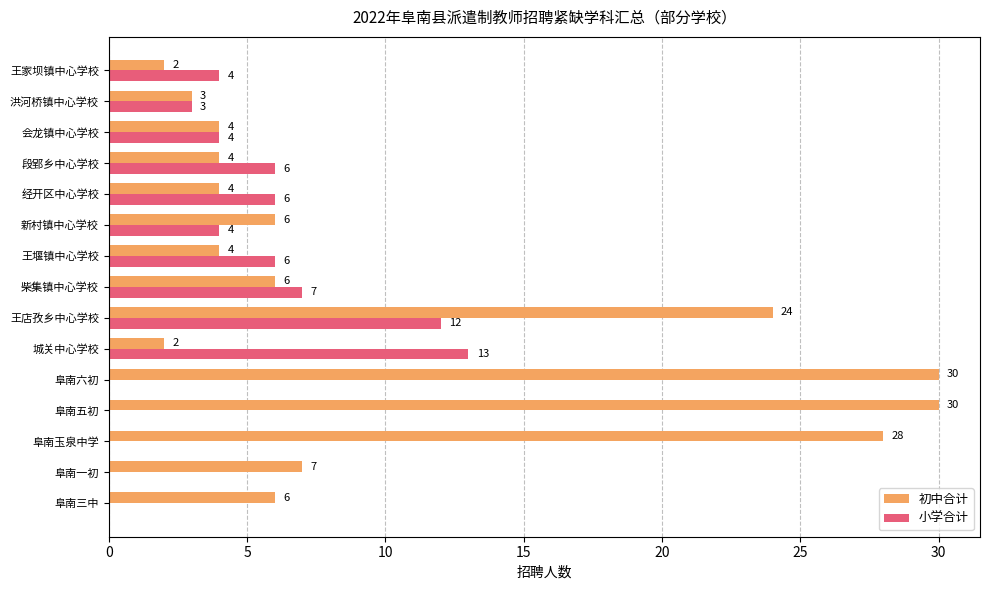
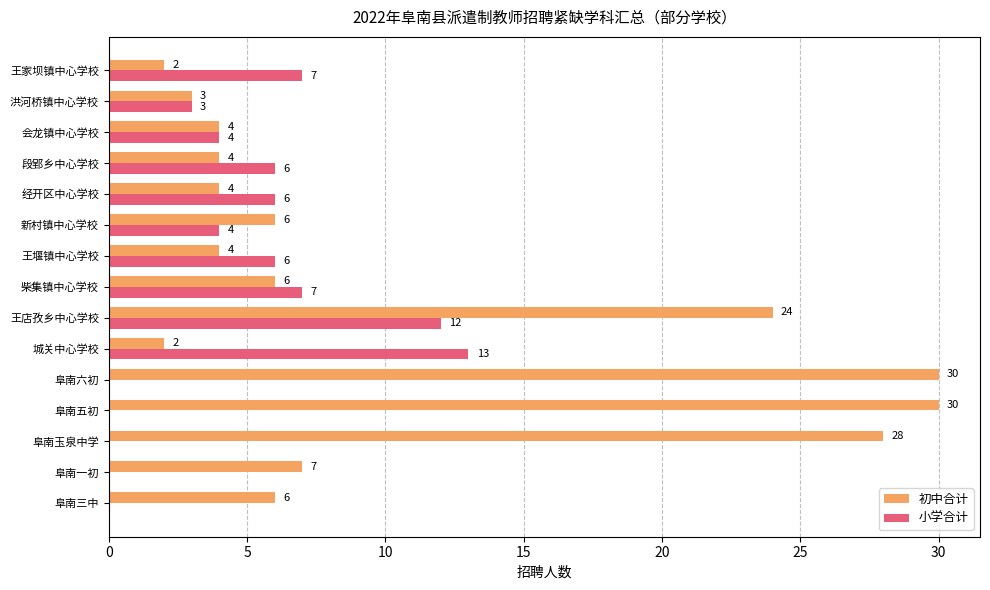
  {
    "初中合计": {
      "王家坝镇中心学校": 2,
      "洪河桥镇中心学校": 3,
      "会龙镇中心学校": 4,
      "段郢乡中心学校": 4,
      "经开区中心学校": 4,
      "新村镇中心学校": 6,
      "王堰镇中心学校": 4,
      "柴集镇中心学校": 6,
      "王店孜乡中心学校": 24,
      "城关中心学校": 2,
      "阜南六初": 30,
      "阜南五初": 30,
      "阜南玉泉中学": 28,
      "阜南一初": 7,
      "阜南三中": 6
    },
    "小学合计": {
-     "王家坝镇中心学校": 4,
+     "王家坝镇中心学校": 7,
      "洪河桥镇中心学校": 3,
      "会龙镇中心学校": 4,
      "段郢乡中心学校": 6,
      "经开区中心学校": 6,
      "新村镇中心学校": 4,
      "王堰镇中心学校": 6,
      "柴集镇中心学校": 7,
      "王店孜乡中心学校": 12,
      "城关中心学校": 13
    }
  }
